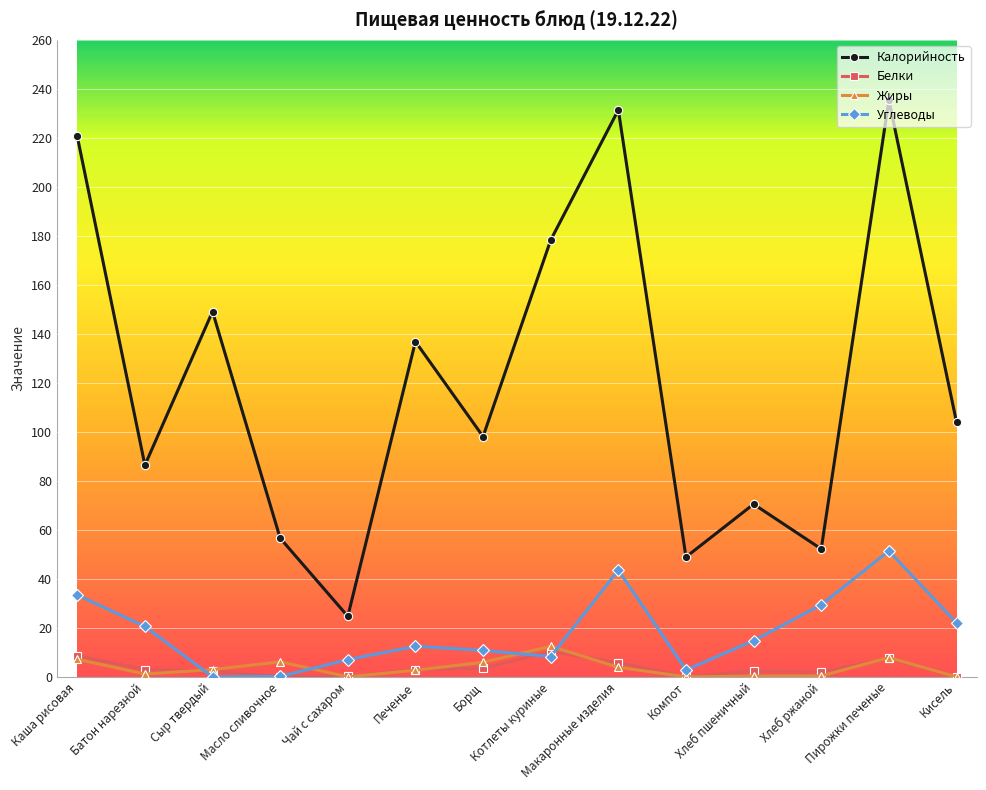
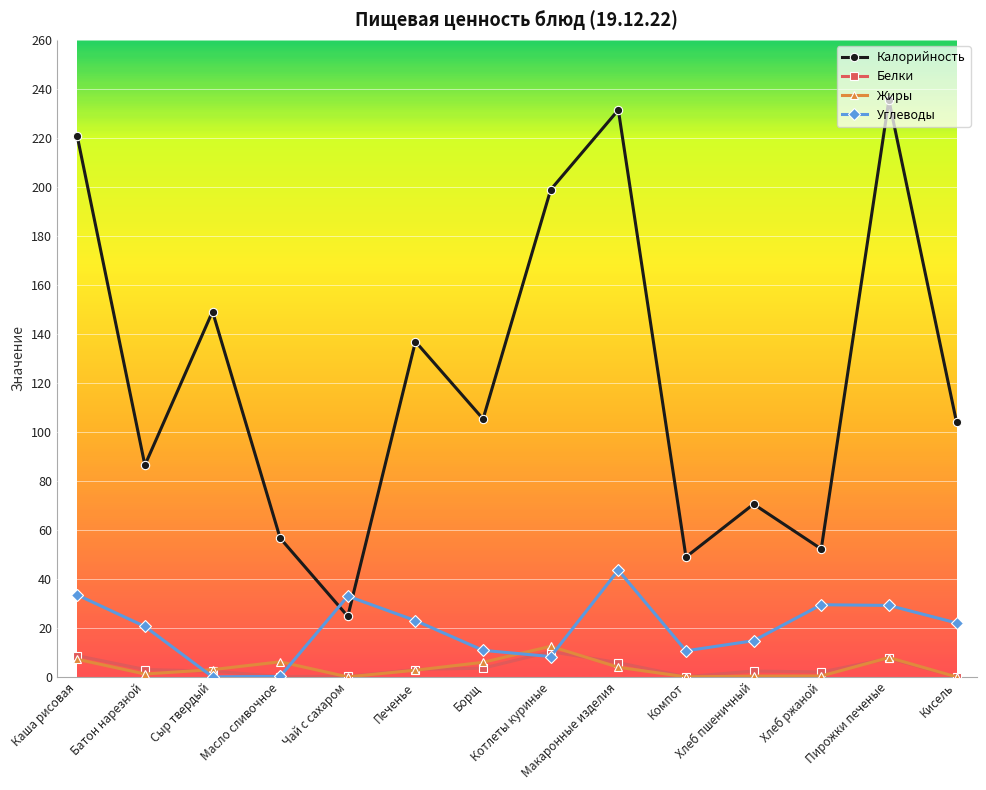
  {
    "Калорийность": {
      "Каша рисовая": 221,
      "Батон нарезной": 86,
      "Сыр твердый": 149,
      "Масло сливочное": 57,
      "Чай с сахаром": 25,
      "Печенье": 137,
-     "Борщ": 98,
-     "Котлеты куриные": 178,
+     "Борщ": 105,
+     "Котлеты куриные": 199,
      "Макаронные изделия": 231,
      "Компот": 49,
      "Хлеб пшеничный": 71,
      "Хлеб ржаной": 52,
      "Кисель": 104
    },
    "Углеводы": {
      "Каша рисовая": 33,
      "Батон нарезной": 21,
      "Сыр твердый": 0,
-     "Чай с сахаром": 7,
-     "Печенье": 12,
+     "Чай с сахаром": 33,
+     "Печенье": 23,
      "Борщ": 11,
      "Котлеты куриные": 8,
      "Макаронные изделия": 44,
-     "Компот": 3,
+     "Компот": 11,
      "Хлеб пшеничный": 15,
      "Хлеб ржаной": 29,
-     "Пирожки печеные": 51,
+     "Пирожки печеные": 29,
      "Кисель": 22
    }
  }
